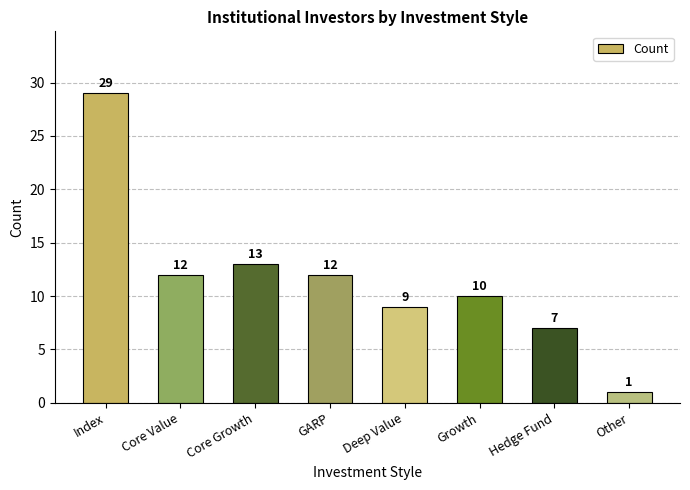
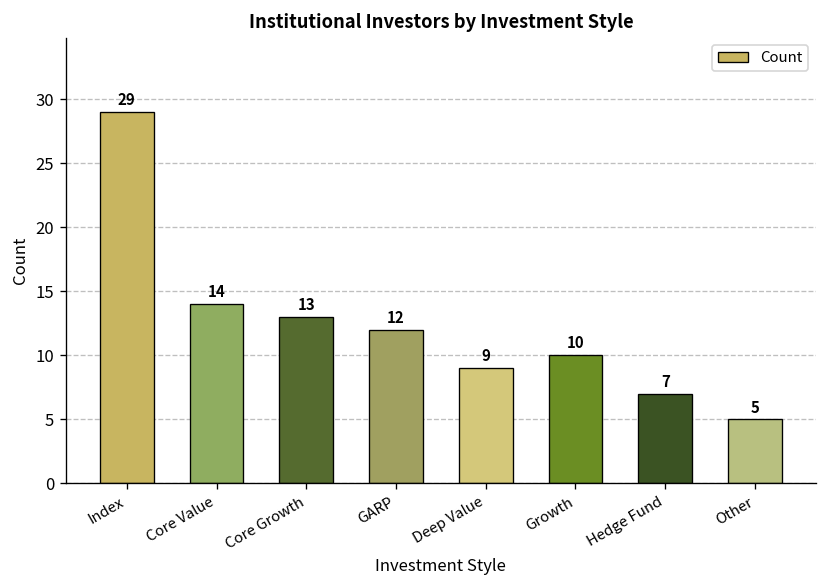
  {
    "Index": 29,
-   "Core Value": 12,
+   "Core Value": 14,
    "Core Growth": 13,
    "GARP": 12,
    "Deep Value": 9,
    "Growth": 10,
    "Hedge Fund": 7,
-   "Other": 1
+   "Other": 5
  }
